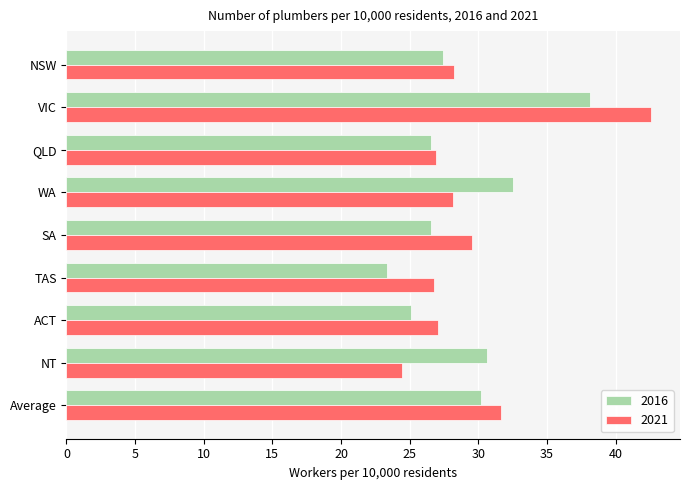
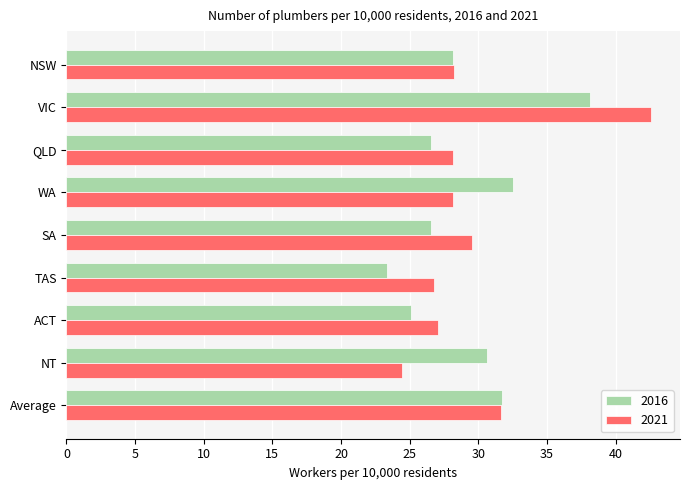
  {
    "2016": {
-     "NSW": 27.4,
+     "NSW": 28.1,
      "VIC": 38.1,
      "QLD": 26.5,
      "WA": 32.6,
      "SA": 26.6,
      "TAS": 23.3,
      "ACT": 25.1,
      "NT": 30.6,
-     "Average": 30.2
+     "Average": 31.7
    },
    "2021": {
      "NSW": 28.2,
      "VIC": 42.6,
-     "QLD": 26.9,
+     "QLD": 28.1,
      "WA": 28.1,
      "SA": 29.6,
      "TAS": 26.7,
      "ACT": 27.1,
      "NT": 24.5,
      "Average": 31.7
    }
  }
